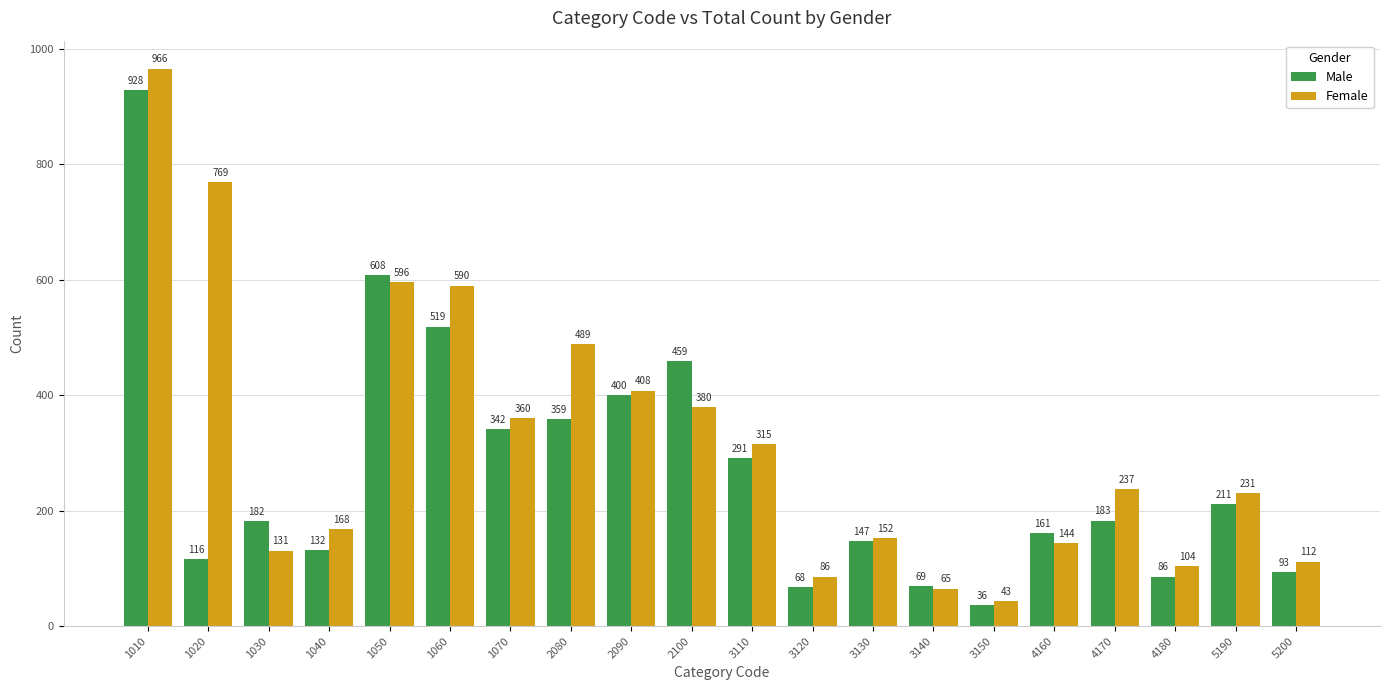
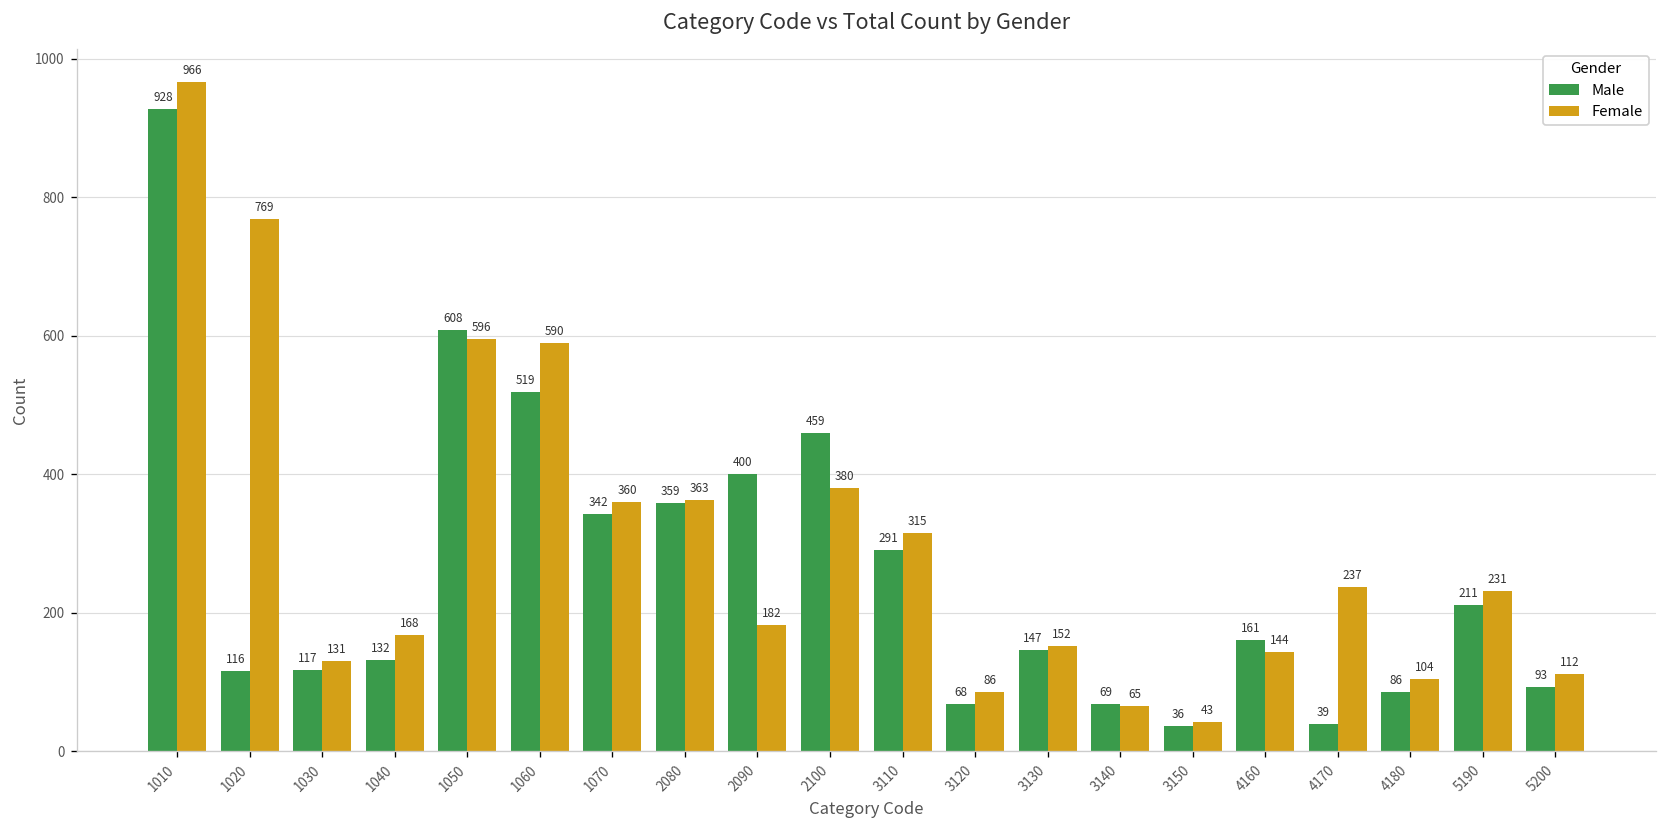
  {
    "Male": {
      "1010": 928,
      "1020": 116,
-     "1030": 182,
+     "1030": 117,
      "1040": 132,
      "1050": 608,
      "1060": 519,
      "1070": 342,
      "2080": 359,
      "2090": 400,
      "2100": 459,
      "3110": 291,
      "3120": 68,
      "3130": 147,
      "3140": 69,
      "3150": 36,
      "4160": 161,
-     "4170": 183,
+     "4170": 39,
      "4180": 86,
      "5190": 211,
      "5200": 93
    },
    "Female": {
      "1010": 966,
      "1020": 769,
      "1030": 131,
      "1040": 168,
      "1050": 596,
      "1060": 590,
      "1070": 360,
-     "2080": 489,
-     "2090": 408,
+     "2080": 363,
+     "2090": 182,
      "2100": 380,
      "3110": 315,
      "3120": 86,
      "3130": 152,
      "3140": 65,
      "3150": 43,
      "4160": 144,
      "4170": 237,
      "4180": 104,
      "5190": 231,
      "5200": 112
    }
  }
